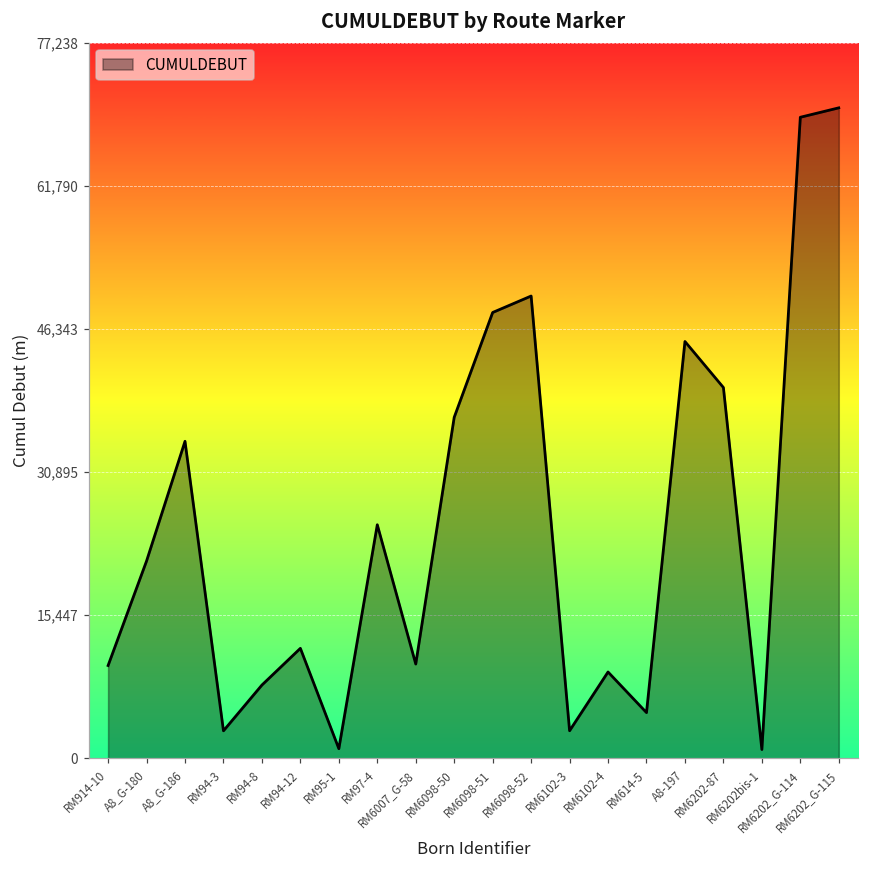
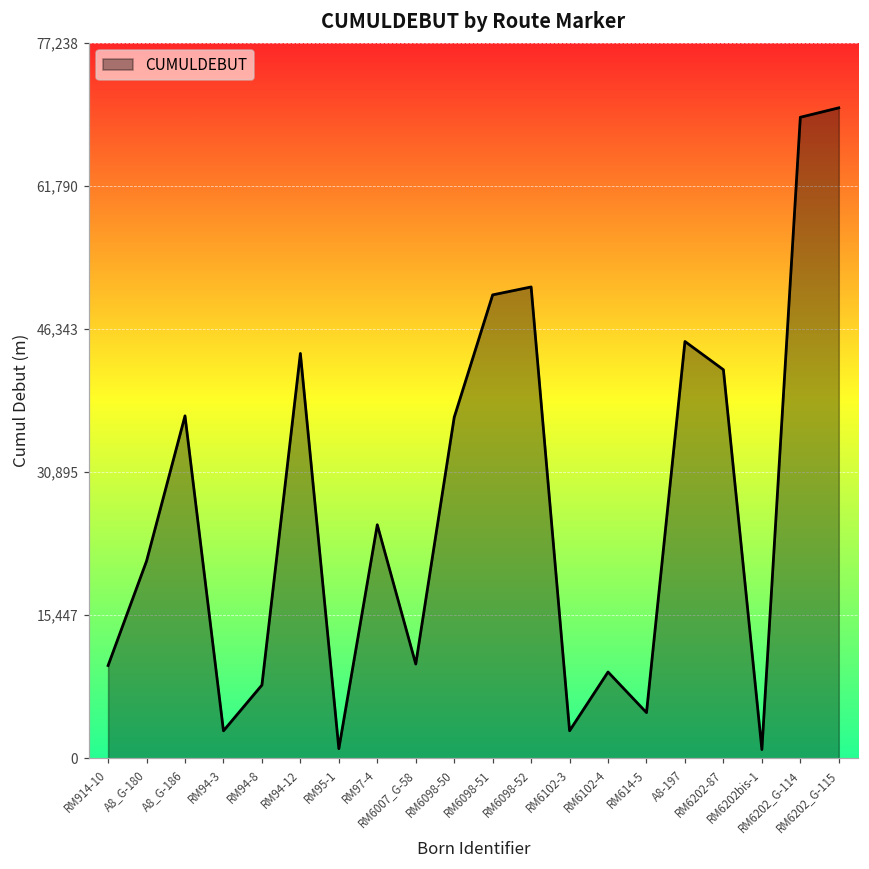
  {
    "RM914-10": "10,000",
    "A8_G-180": "21,000",
-   "A8_G-186": "34,000",
+   "A8_G-186": "37,000",
    "RM94-3": "3,000",
    "RM94-8": "8,000",
-   "RM94-12": "12,000",
+   "RM94-12": "44,000",
    "RM95-1": "1,000",
    "RM97-4": "25,000",
    "RM6007_G-58": "10,000",
    "RM6098-50": "37,000",
-   "RM6098-51": "48,000",
-   "RM6098-52": "50,000",
+   "RM6098-51": "50,000",
+   "RM6098-52": "51,000",
    "RM6102-3": "3,000",
    "RM6102-4": "9,000",
    "RM614-5": "5,000",
    "A8-197": "45,000",
-   "RM6202-87": "40,000",
+   "RM6202-87": "42,000",
    "RM6202bis-1": "1,000",
    "RM6202_G-114": "69,000",
    "RM6202_G-115": "70,000"
  }
